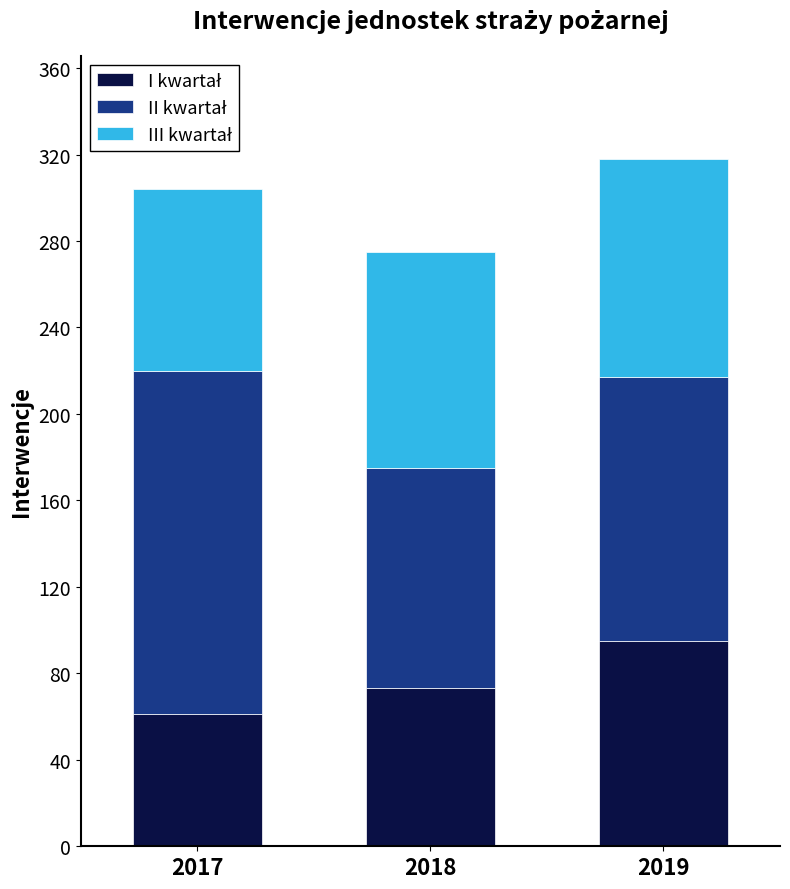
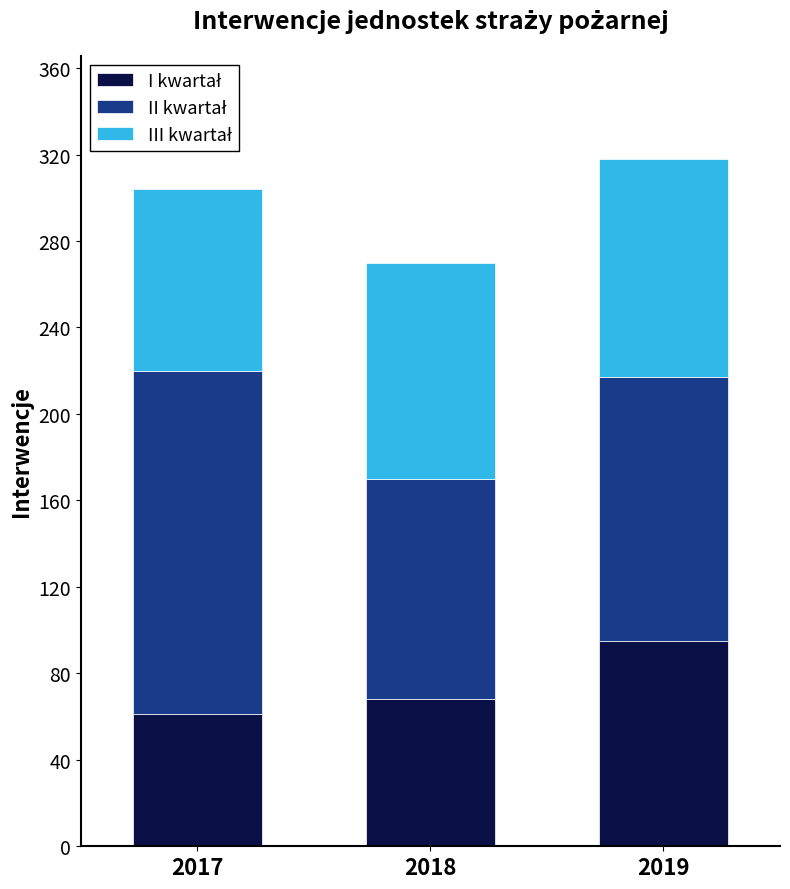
  {
    "I kwartał": {
      "2017": 61,
-     "2018": 73,
+     "2018": 68,
      "2019": 95
    },
    "II kwartał": {
      "2017": 159,
      "2018": 102,
      "2019": 122
    },
    "III kwartał": {
      "2017": 84,
      "2018": 100,
      "2019": 101
    }
  }
